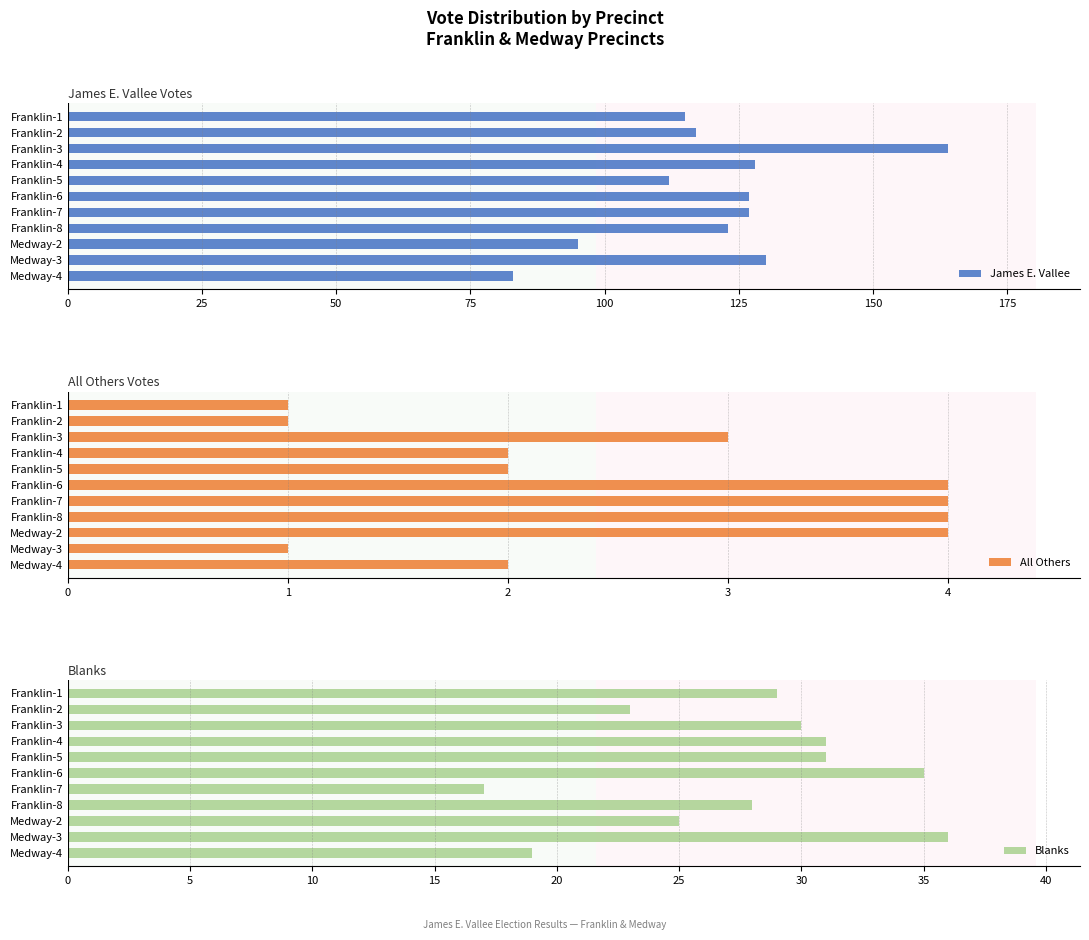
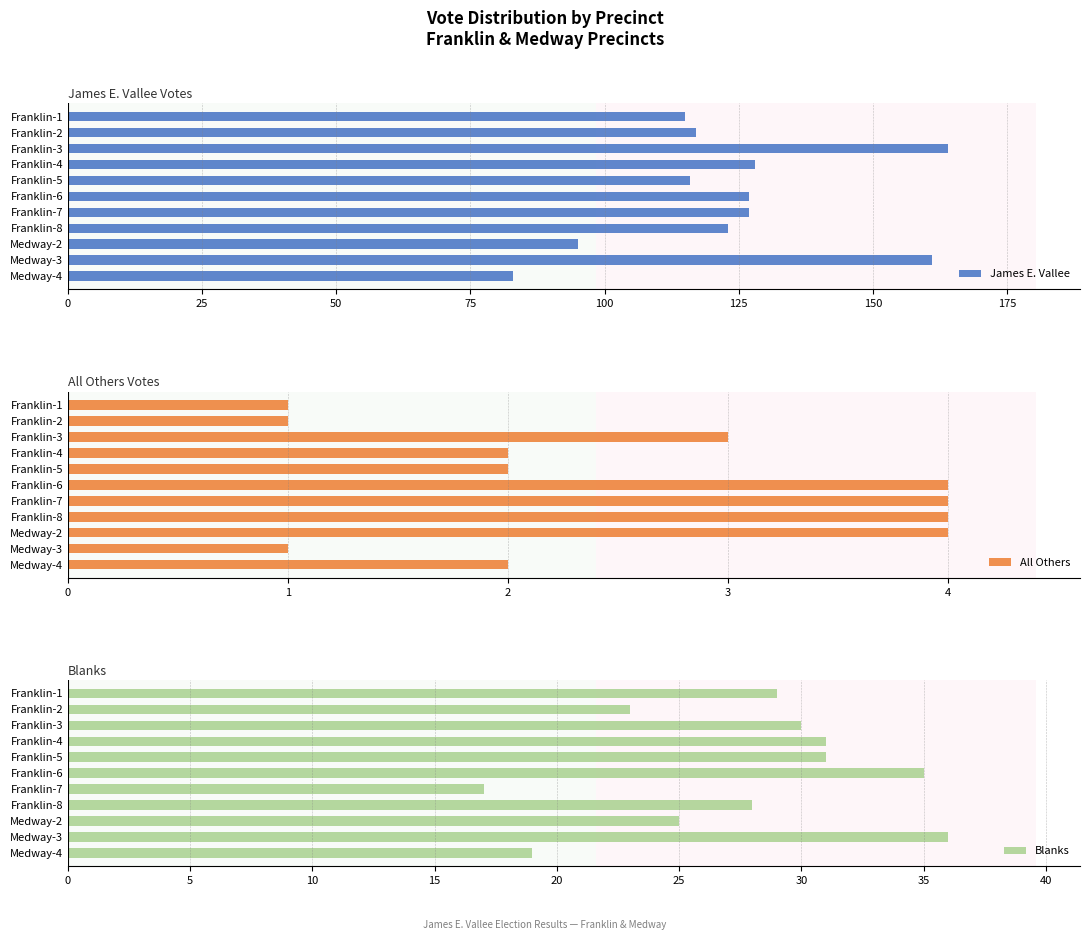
  {
    "James E. Vallee Votes": {
      "Franklin-1": 115,
      "Franklin-2": 117,
      "Franklin-3": 164,
      "Franklin-4": 128,
-     "Franklin-5": 112,
+     "Franklin-5": 116,
      "Franklin-6": 127,
      "Franklin-7": 127,
      "Franklin-8": 123,
      "Medway-2": 95,
-     "Medway-3": 130,
+     "Medway-3": 161,
      "Medway-4": 83
    },
    "All Others Votes": {
      "Franklin-1": 1.00,
      "Franklin-2": 1.00,
      "Franklin-3": 3.00,
      "Franklin-4": 2.00,
      "Franklin-5": 2.00,
      "Franklin-6": 4.00,
      "Franklin-7": 4.00,
      "Franklin-8": 4.00,
      "Medway-2": 4.00,
      "Medway-3": 1.00,
      "Medway-4": 2.00
    },
    "Blanks": {
      "Franklin-1": 29.0,
      "Franklin-2": 23.0,
      "Franklin-3": 30.0,
      "Franklin-4": 31.0,
      "Franklin-5": 31.0,
      "Franklin-6": 35.0,
      "Franklin-7": 17.0,
      "Franklin-8": 28.0,
      "Medway-2": 25.0,
      "Medway-3": 36.0,
      "Medway-4": 19.0
    }
  }
